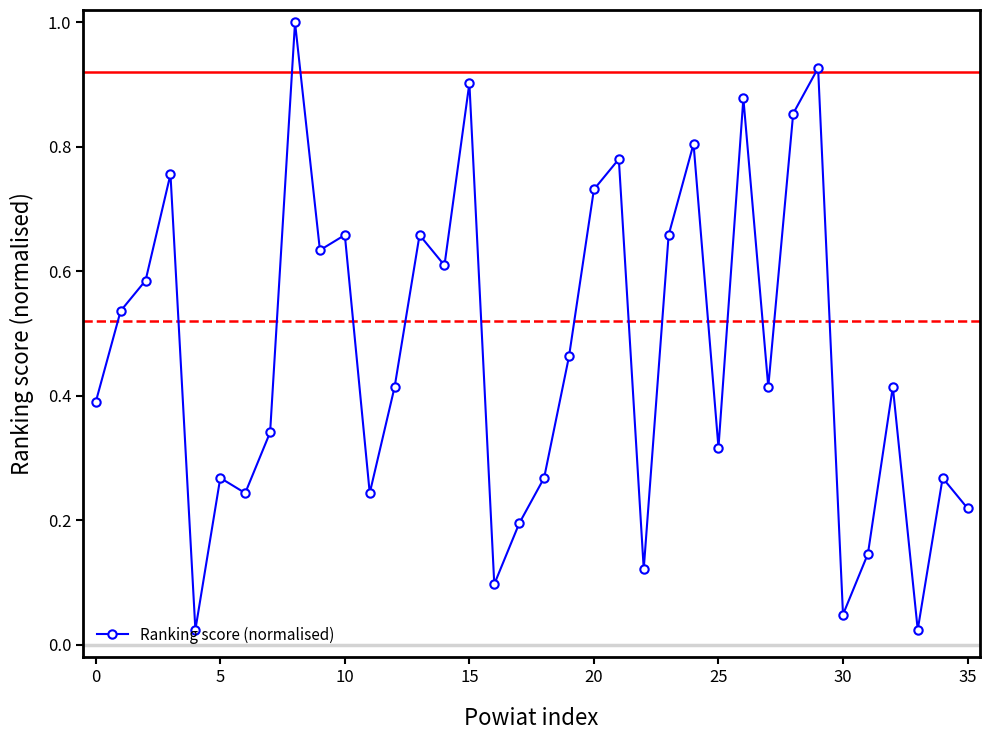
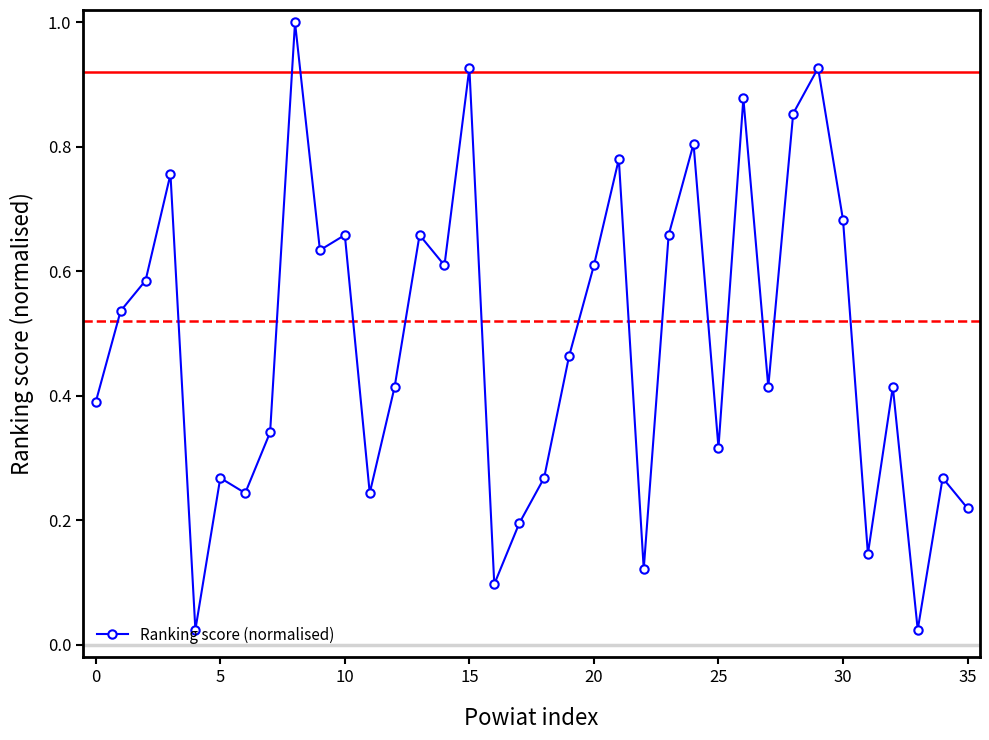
  {
    "0": 0.39,
    "5": 0.27,
    "10": 0.66,
-   "15": 0.90,
-   "20": 0.73,
+   "15": 0.93,
+   "20": 0.61,
    "25": 0.32,
-   "30": 0.05,
+   "30": 0.68,
    "35": 0.22
  }
